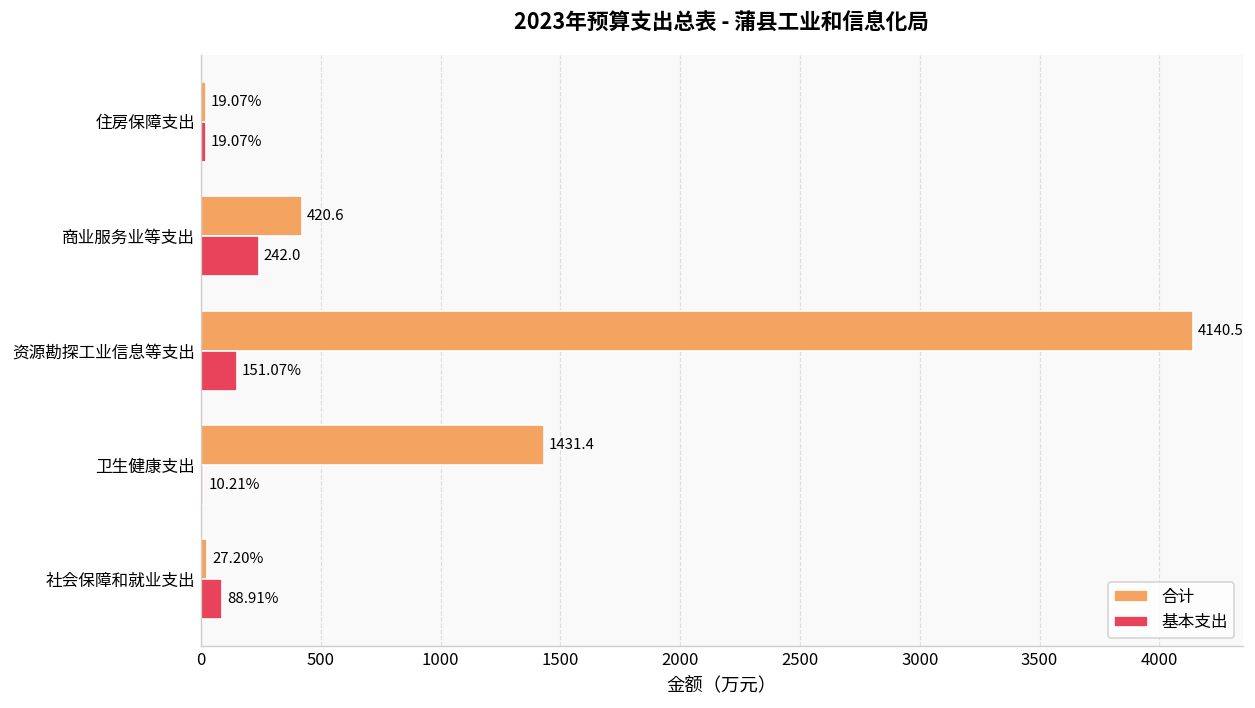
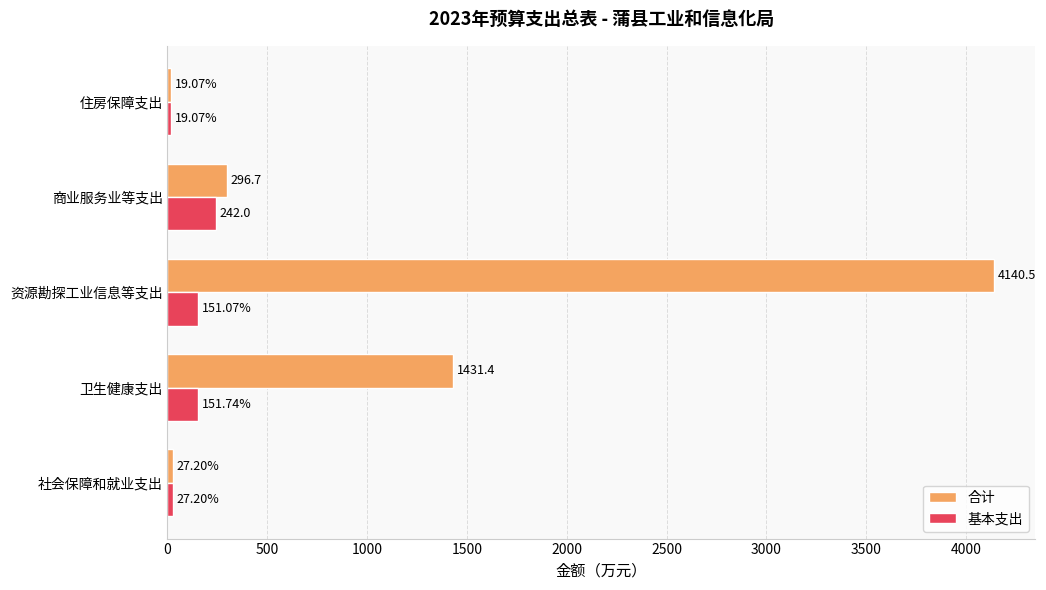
  {
    "合计": {
      "住房保障支出": "19.07%",
-     "商业服务业等支出": "420.6",
+     "商业服务业等支出": "296.7",
      "资源勘探工业信息等支出": "4140.5",
      "卫生健康支出": "1431.4",
      "社会保障和就业支出": "27.20%"
    },
    "基本支出": {
      "住房保障支出": "19.07%",
      "商业服务业等支出": "242.0",
      "资源勘探工业信息等支出": "151.07%",
-     "卫生健康支出": "10.21%",
-     "社会保障和就业支出": "88.91%"
+     "卫生健康支出": "151.74%",
+     "社会保障和就业支出": "27.20%"
    }
  }
